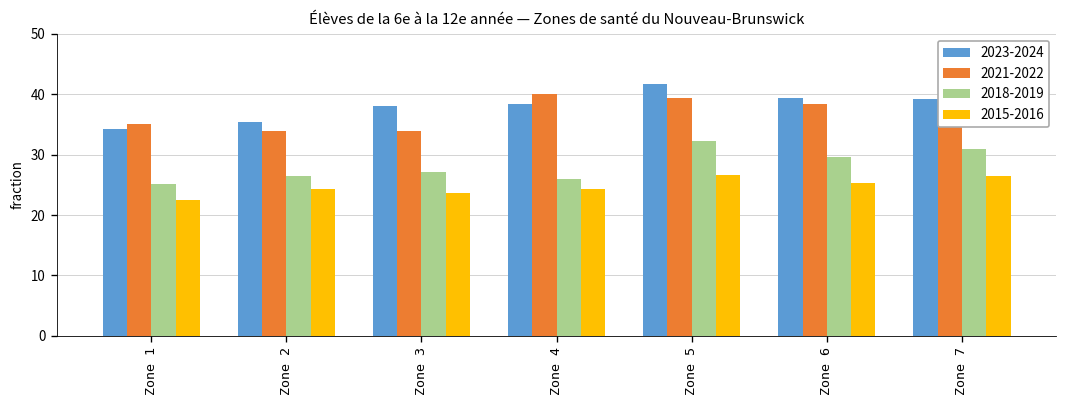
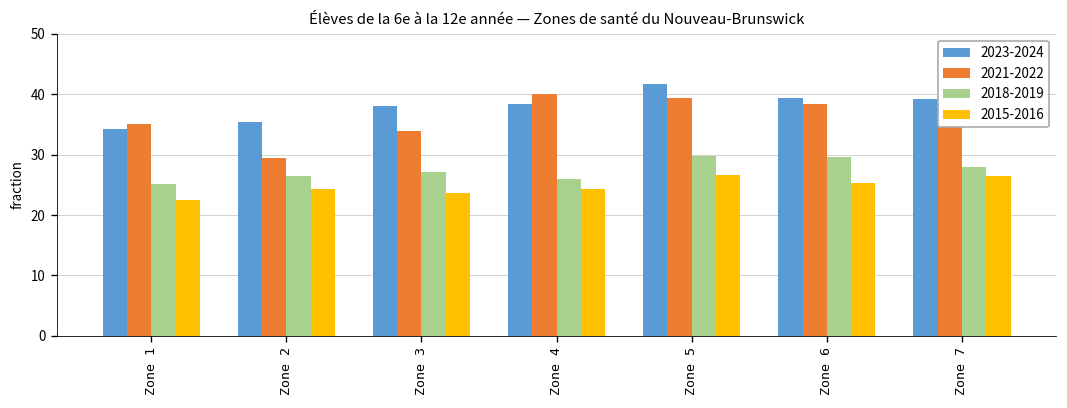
  {
    "2023-2024": {
      "Zone 1": 34,
      "Zone 2": 35,
      "Zone 3": 38,
      "Zone 4": 38,
      "Zone 5": 42,
      "Zone 6": 39,
      "Zone 7": 39
    },
    "2021-2022": {
      "Zone 1": 35,
-     "Zone 2": 34,
+     "Zone 2": 29,
      "Zone 3": 34,
      "Zone 4": 40,
      "Zone 5": 39,
      "Zone 6": 38
    },
    "2018-2019": {
      "Zone 1": 25,
      "Zone 2": 26,
      "Zone 3": 27,
      "Zone 4": 26,
-     "Zone 5": 32,
+     "Zone 5": 30,
      "Zone 6": 30,
-     "Zone 7": 31
+     "Zone 7": 28
    },
    "2015-2016": {
      "Zone 1": 22,
      "Zone 2": 24,
      "Zone 3": 24,
      "Zone 4": 24,
      "Zone 5": 27,
      "Zone 6": 25,
      "Zone 7": 26
    }
  }
